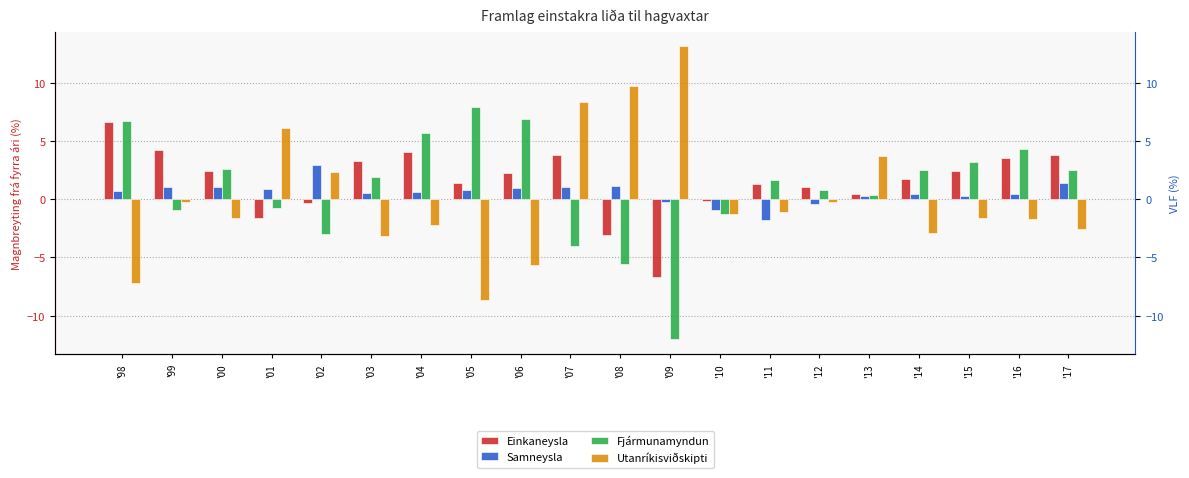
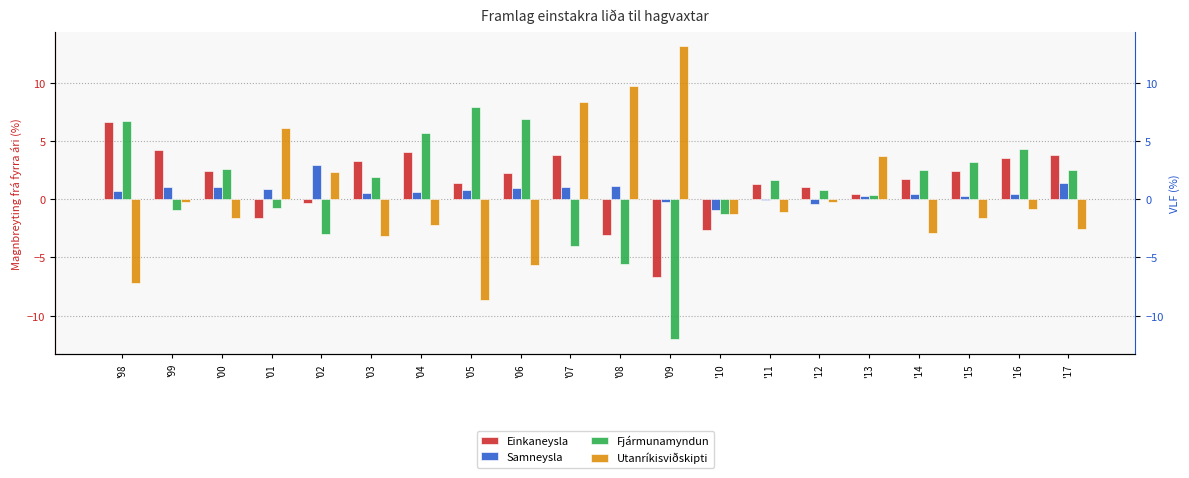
  {
    "Einkaneysla": {
      "'98": 6.6,
      "'99": 4.2,
      "'00": 2.4,
      "'01": -1.7,
      "'02": -0.4,
      "'03": 3.3,
      "'04": 4.1,
      "'05": 1.4,
      "'06": 2.3,
      "'07": 3.8,
      "'08": -3.1,
      "'09": -6.7,
-     "'10": -0.2,
+     "'10": -2.7,
      "'11": 1.3,
      "'12": 1.0,
      "'13": 0.5,
      "'14": 1.7,
      "'15": 2.5,
      "'16": 3.6,
      "'17": 3.8
    },
    "Samneysla": {
      "'98": 0.7,
      "'99": 1.0,
      "'00": 1.0,
      "'01": 0.9,
      "'02": 2.9,
      "'03": 0.5,
      "'04": 0.6,
      "'05": 0.8,
      "'06": 1.0,
      "'07": 1.1,
      "'08": 1.1,
      "'09": -0.3,
      "'10": -0.9,
-     "'11": -1.8,
+     "'11": 0.0,
      "'12": -0.5,
      "'13": 0.3,
      "'14": 0.4,
      "'15": 0.2,
      "'16": 0.4,
      "'17": 1.4
    },
    "Fjármunamyndun": {
      "'98": 6.7,
      "'99": -1.0,
      "'00": 2.6,
      "'01": -0.8,
      "'02": -3.0,
      "'03": 1.9,
      "'04": 5.7,
      "'05": 7.9,
      "'06": 6.9,
      "'07": -4.0,
      "'08": -5.6,
      "'09": -12.0,
      "'10": -1.3,
      "'11": 1.6,
      "'12": 0.8,
      "'13": 0.4,
      "'14": 2.5,
      "'15": 3.2,
      "'16": 4.3,
      "'17": 2.5
    },
    "Utanríkisviðskipti": {
      "'98": -7.2,
      "'99": -0.2,
      "'00": -1.7,
      "'01": 6.1,
      "'02": 2.3,
      "'03": -3.2,
      "'04": -2.3,
      "'05": -8.7,
      "'06": -5.6,
      "'07": 8.4,
      "'08": 9.7,
      "'09": 13.1,
      "'10": -1.3,
      "'11": -1.1,
      "'13": 3.7,
      "'14": -2.9,
      "'15": -1.6,
-     "'16": -1.7,
+     "'16": -0.8,
      "'17": -2.6
    }
  }
